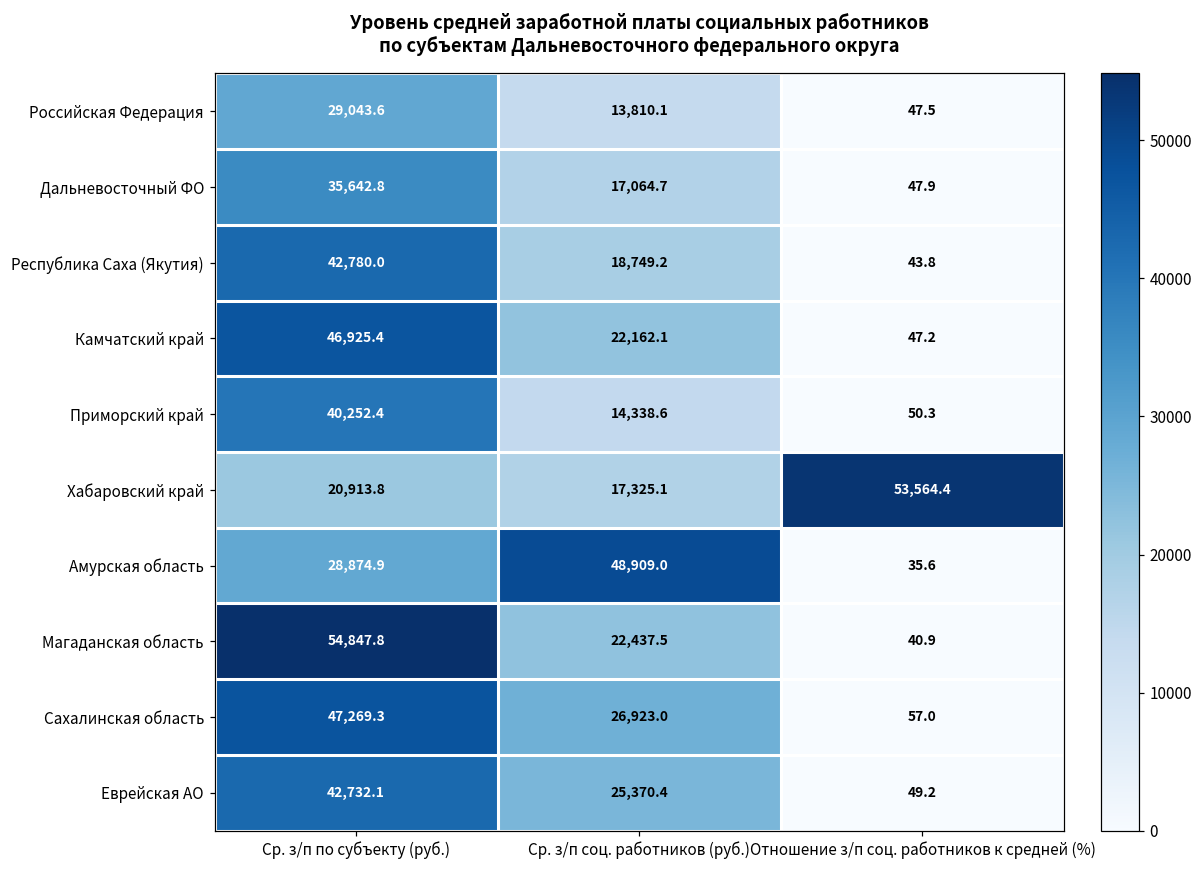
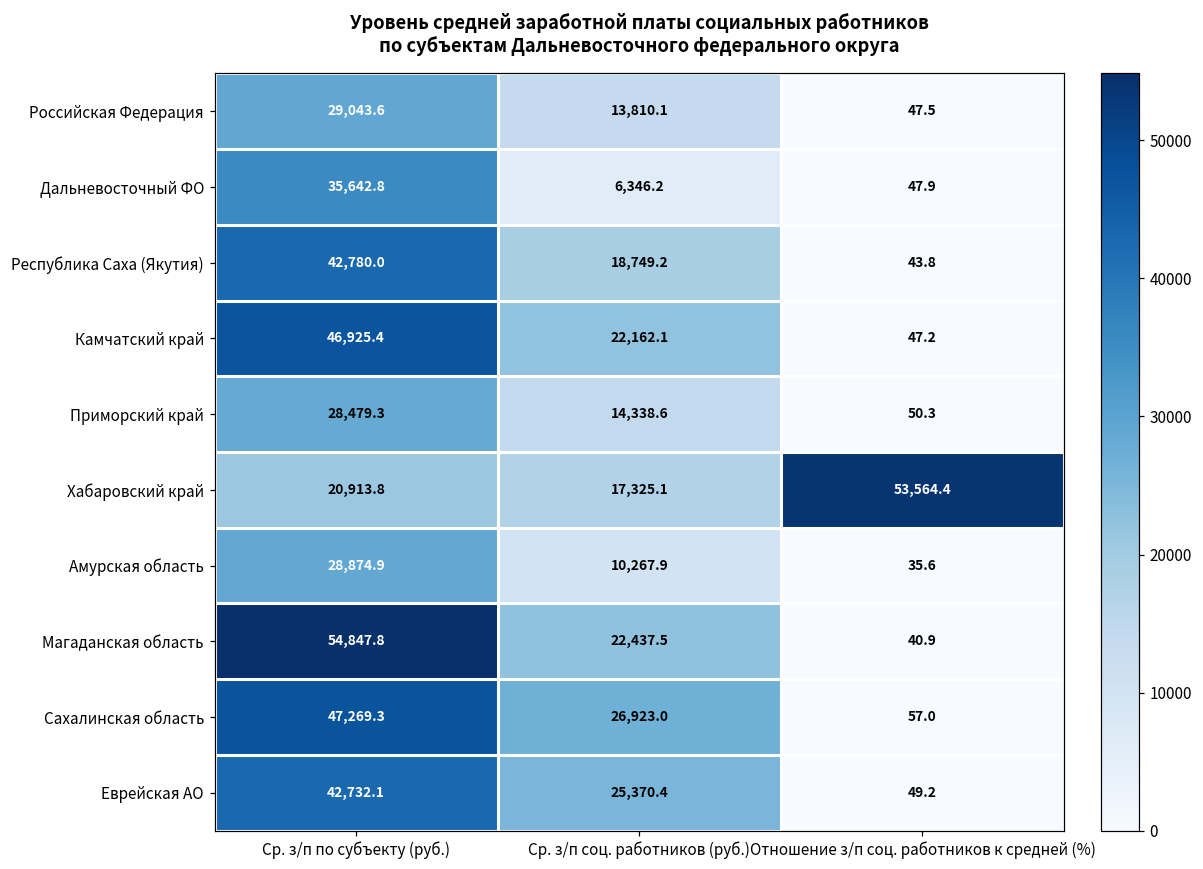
  {
    "Российская Федерация": {
      "Ср. з/п по субъекту (руб.)": "29,043.6",
      "Ср. з/п соц. работников (руб.)": "13,810.1",
      "Отношение з/п соц. работников к средней (%)": "47.5"
    },
    "Дальневосточный ФО": {
      "Ср. з/п по субъекту (руб.)": "35,642.8",
-     "Ср. з/п соц. работников (руб.)": "17,064.7",
+     "Ср. з/п соц. работников (руб.)": "6,346.2",
      "Отношение з/п соц. работников к средней (%)": "47.9"
    },
    "Республика Саха (Якутия)": {
      "Ср. з/п по субъекту (руб.)": "42,780.0",
      "Ср. з/п соц. работников (руб.)": "18,749.2",
      "Отношение з/п соц. работников к средней (%)": "43.8"
    },
    "Камчатский край": {
      "Ср. з/п по субъекту (руб.)": "46,925.4",
      "Ср. з/п соц. работников (руб.)": "22,162.1",
      "Отношение з/п соц. работников к средней (%)": "47.2"
    },
    "Приморский край": {
-     "Ср. з/п по субъекту (руб.)": "40,252.4",
+     "Ср. з/п по субъекту (руб.)": "28,479.3",
      "Ср. з/п соц. работников (руб.)": "14,338.6",
      "Отношение з/п соц. работников к средней (%)": "50.3"
    },
    "Хабаровский край": {
      "Ср. з/п по субъекту (руб.)": "20,913.8",
      "Ср. з/п соц. работников (руб.)": "17,325.1",
      "Отношение з/п соц. работников к средней (%)": "53,564.4"
    },
    "Амурская область": {
      "Ср. з/п по субъекту (руб.)": "28,874.9",
-     "Ср. з/п соц. работников (руб.)": "48,909.0",
+     "Ср. з/п соц. работников (руб.)": "10,267.9",
      "Отношение з/п соц. работников к средней (%)": "35.6"
    },
    "Магаданская область": {
      "Ср. з/п по субъекту (руб.)": "54,847.8",
      "Ср. з/п соц. работников (руб.)": "22,437.5",
      "Отношение з/п соц. работников к средней (%)": "40.9"
    },
    "Сахалинская область": {
      "Ср. з/п по субъекту (руб.)": "47,269.3",
      "Ср. з/п соц. работников (руб.)": "26,923.0",
      "Отношение з/п соц. работников к средней (%)": "57.0"
    },
    "Еврейская АО": {
      "Ср. з/п по субъекту (руб.)": "42,732.1",
      "Ср. з/п соц. работников (руб.)": "25,370.4",
      "Отношение з/п соц. работников к средней (%)": "49.2"
    }
  }
